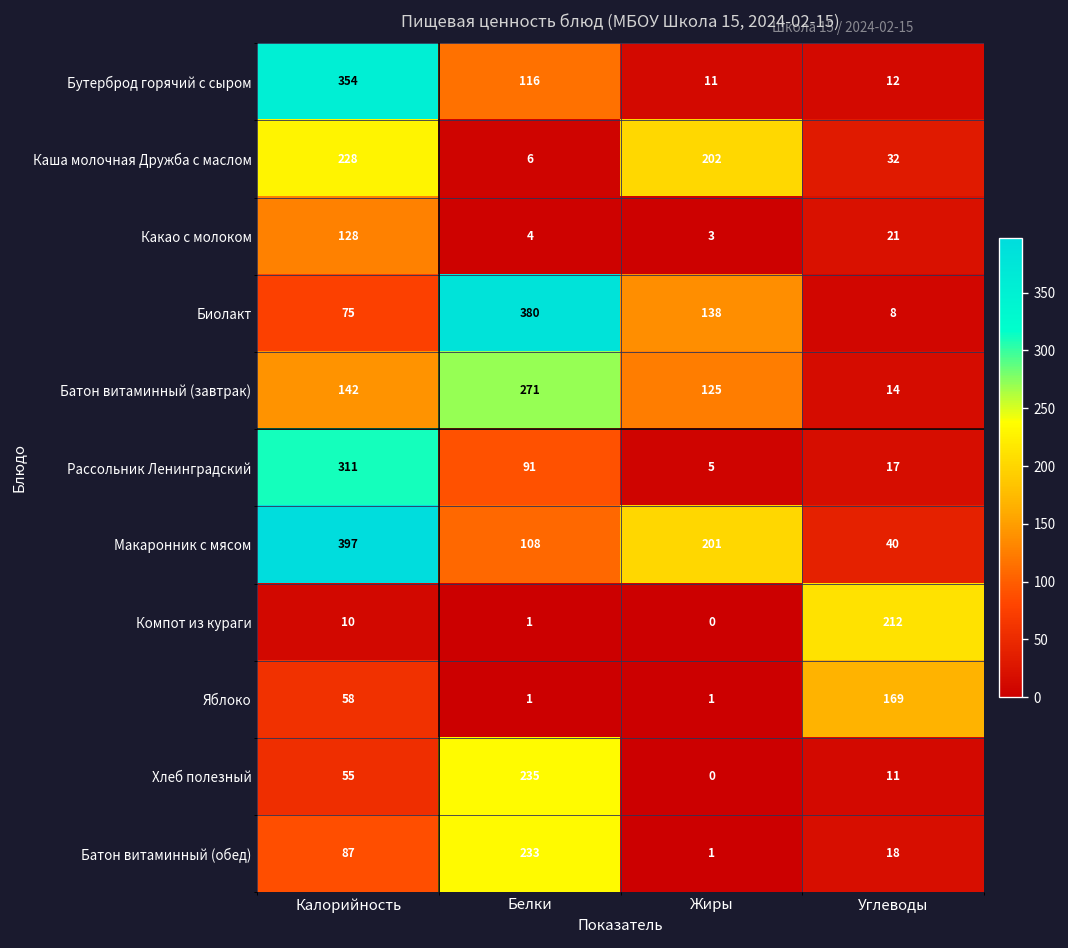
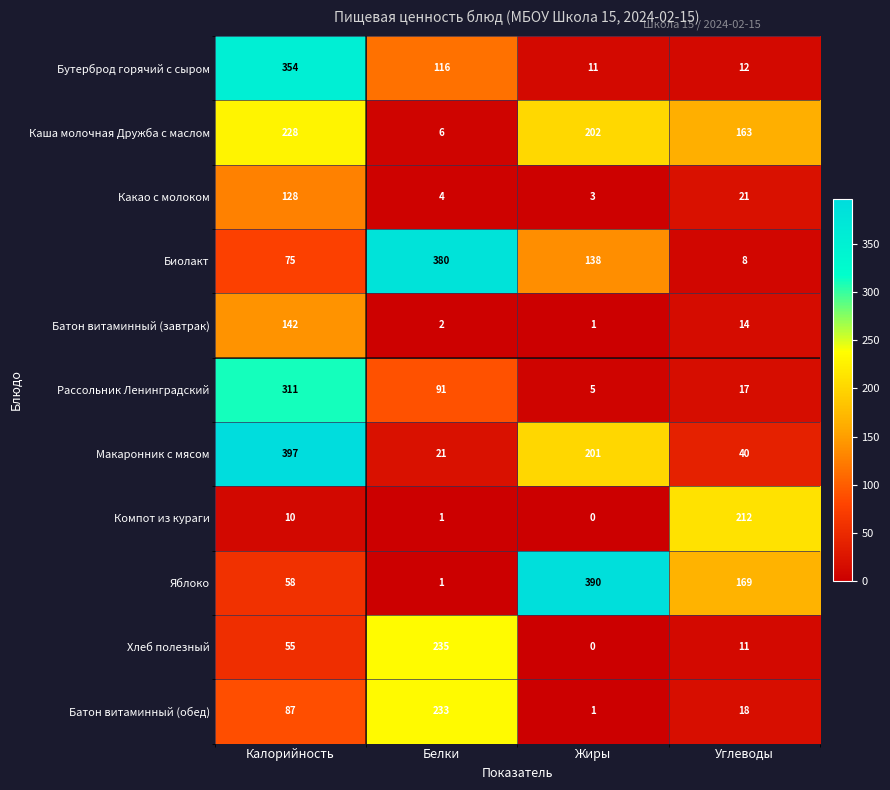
  {
    "Бутерброд горячий с сыром": {
      "Калорийность": 354,
      "Белки": 116,
      "Жиры": 11,
      "Углеводы": 12
    },
    "Каша молочная Дружба с маслом": {
      "Калорийность": 228,
      "Белки": 6,
      "Жиры": 202,
-     "Углеводы": 32
+     "Углеводы": 163
    },
    "Какао с молоком": {
      "Калорийность": 128,
      "Белки": 4,
      "Жиры": 3,
      "Углеводы": 21
    },
    "Биолакт": {
      "Калорийность": 75,
      "Белки": 380,
      "Жиры": 138,
      "Углеводы": 8
    },
    "Батон витаминный (завтрак)": {
      "Калорийность": 142,
-     "Белки": 271,
-     "Жиры": 125,
+     "Белки": 2,
+     "Жиры": 1,
      "Углеводы": 14
    },
    "Рассольник Ленинградский": {
      "Калорийность": 311,
      "Белки": 91,
      "Жиры": 5,
      "Углеводы": 17
    },
    "Макаронник с мясом": {
      "Калорийность": 397,
-     "Белки": 108,
+     "Белки": 21,
      "Жиры": 201,
      "Углеводы": 40
    },
    "Компот из кураги": {
      "Калорийность": 10,
      "Белки": 1,
      "Жиры": 0,
      "Углеводы": 212
    },
    "Яблоко": {
      "Калорийность": 58,
      "Белки": 1,
-     "Жиры": 1,
+     "Жиры": 390,
      "Углеводы": 169
    },
    "Хлеб полезный": {
      "Калорийность": 55,
      "Белки": 235,
      "Жиры": 0,
      "Углеводы": 11
    },
    "Батон витаминный (обед)": {
      "Калорийность": 87,
      "Белки": 233,
      "Жиры": 1,
      "Углеводы": 18
    }
  }
